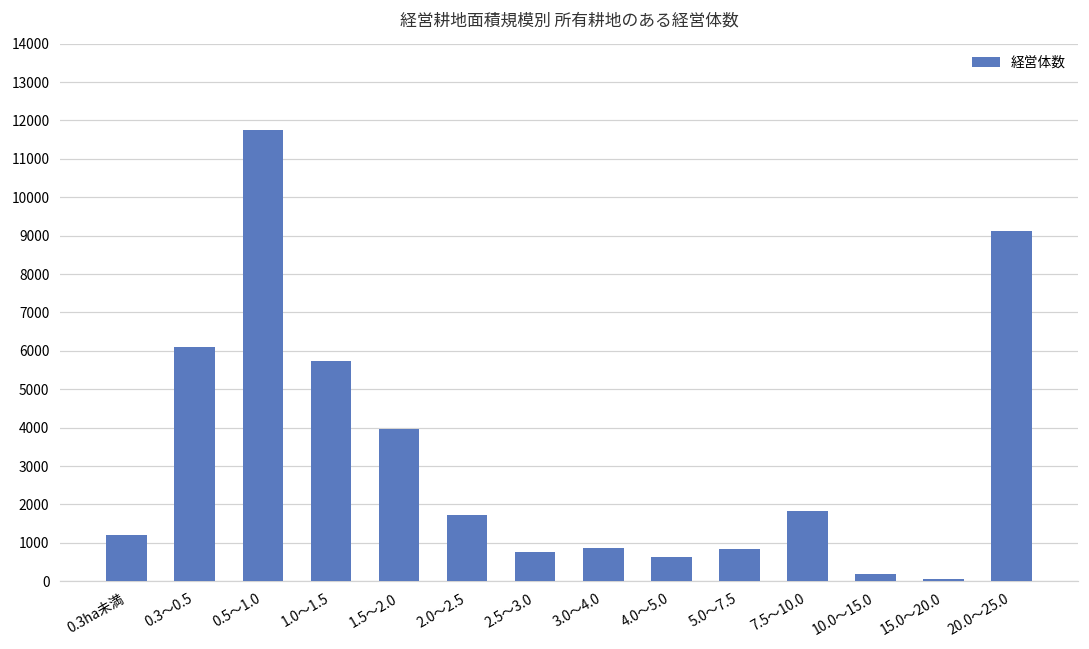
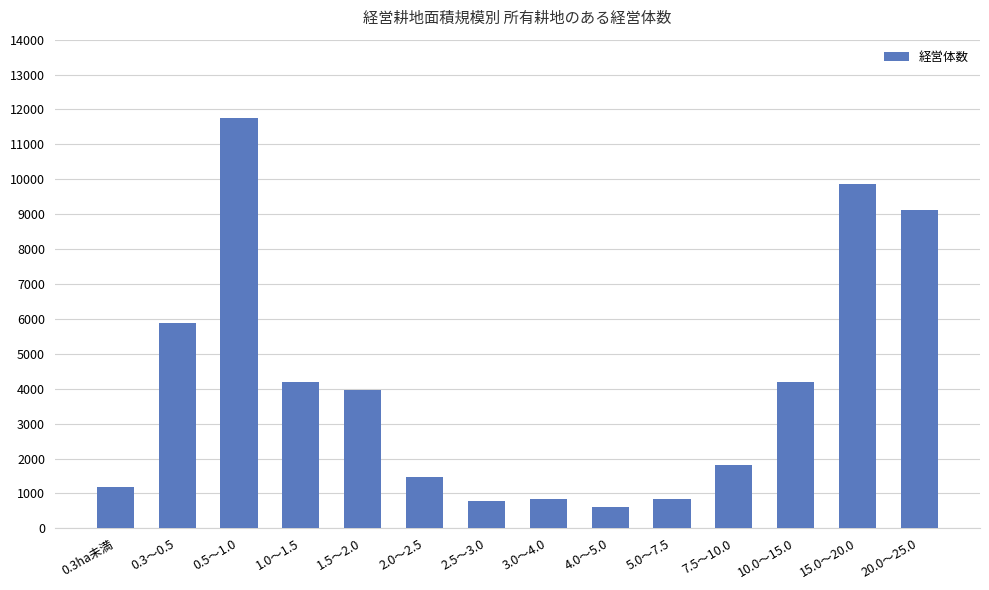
  {
    "0.3ha未満": 1200,
-   "0.3～0.5": 6100,
+   "0.3～0.5": 5900,
    "0.5～1.0": 11700,
-   "1.0～1.5": 5700,
+   "1.0～1.5": 4200,
    "1.5～2.0": 4000,
-   "2.0～2.5": 1700,
+   "2.0～2.5": 1500,
    "2.5～3.0": 800,
    "3.0～4.0": 900,
    "4.0～5.0": 600,
    "5.0～7.5": 800,
    "7.5～10.0": 1800,
-   "10.0～15.0": 200,
-   "15.0～20.0": 100,
+   "10.0～15.0": 4200,
+   "15.0～20.0": 9900,
    "20.0～25.0": 9100
  }
